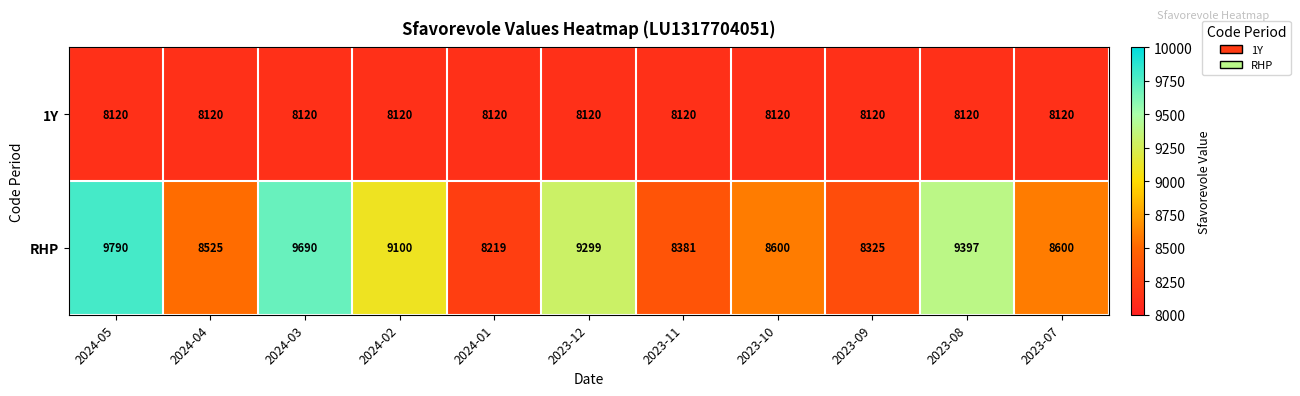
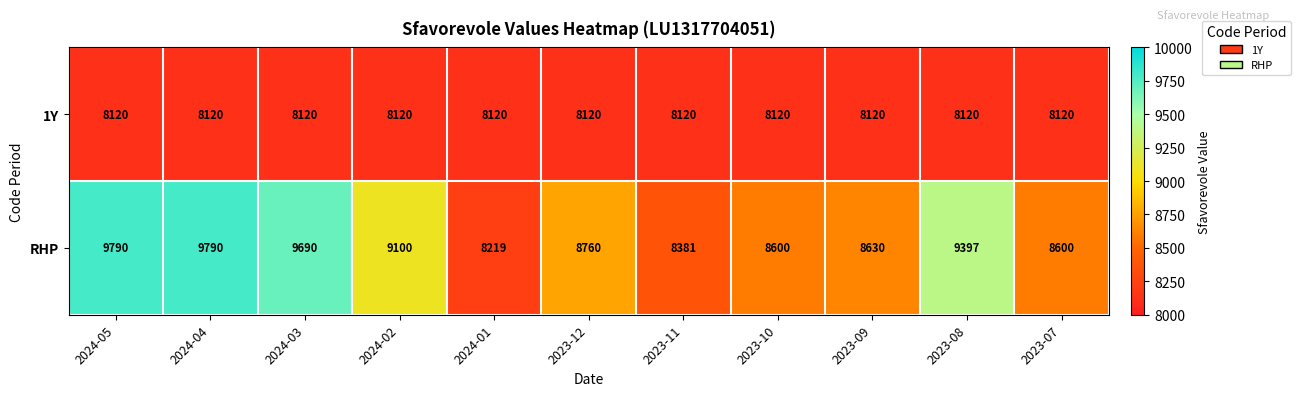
  {
    "1Y": {
      "2024-05": 8120,
      "2024-04": 8120,
      "2024-03": 8120,
      "2024-02": 8120,
      "2024-01": 8120,
      "2023-12": 8120,
      "2023-11": 8120,
      "2023-10": 8120,
      "2023-09": 8120,
      "2023-08": 8120,
      "2023-07": 8120
    },
    "RHP": {
      "2024-05": 9790,
-     "2024-04": 8525,
+     "2024-04": 9790,
      "2024-03": 9690,
      "2024-02": 9100,
      "2024-01": 8219,
-     "2023-12": 9299,
+     "2023-12": 8760,
      "2023-11": 8381,
      "2023-10": 8600,
-     "2023-09": 8325,
+     "2023-09": 8630,
      "2023-08": 9397,
      "2023-07": 8600
    }
  }
